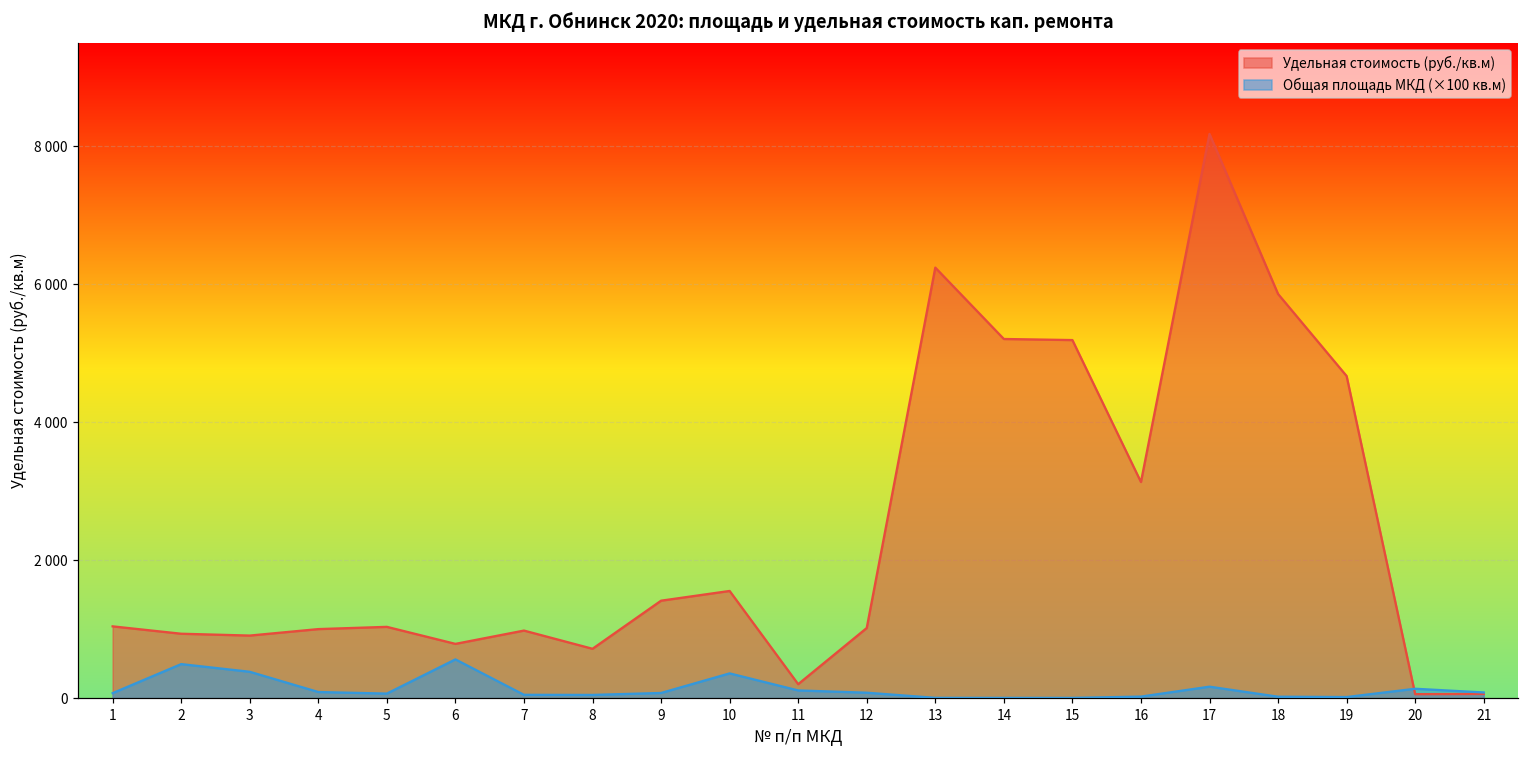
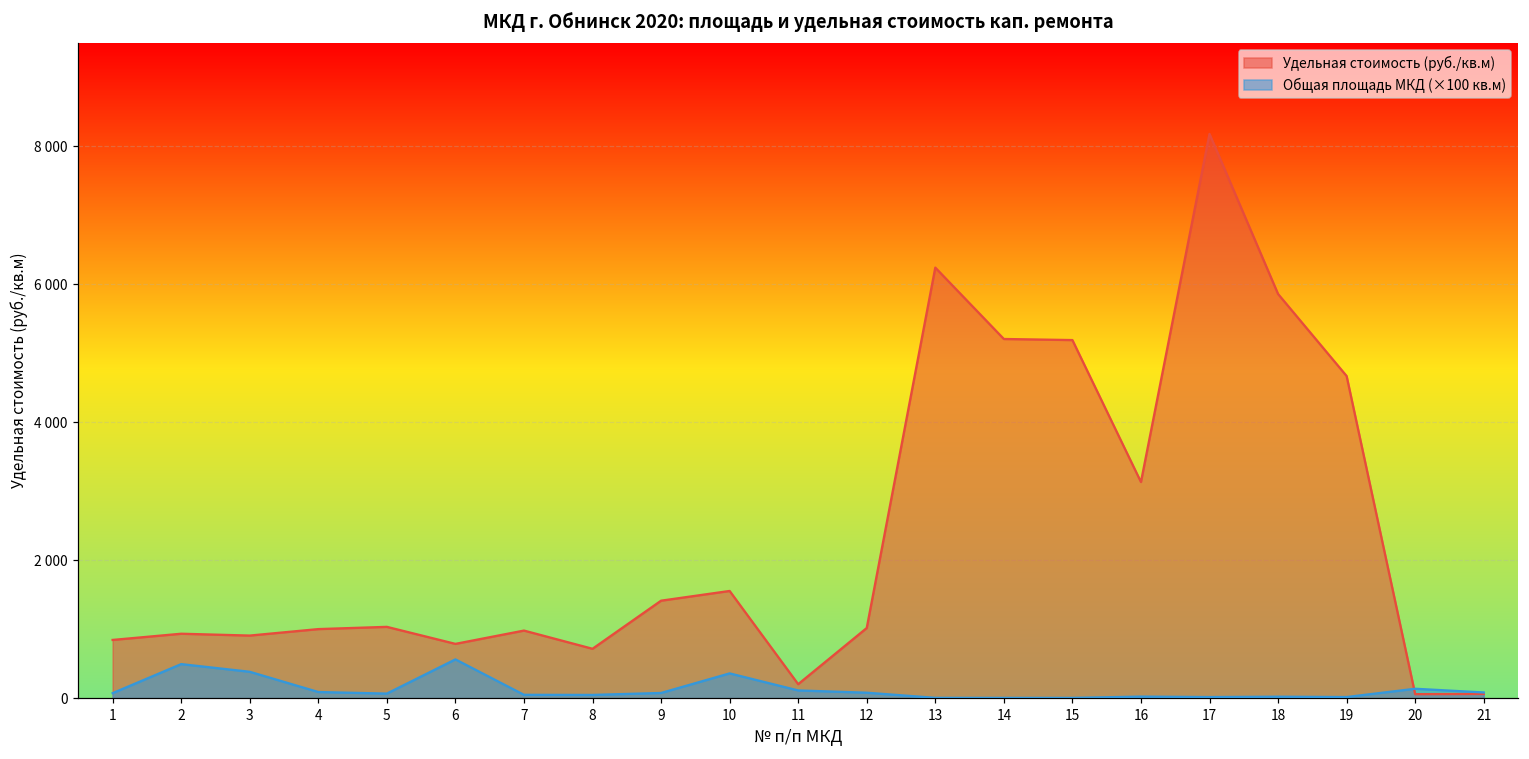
  {
    "Удельная стоимость (руб./кв.м)": {
-     "1": 1000,
+     "1": 800,
      "2": 900,
      "3": 900,
      "4": 1000,
      "5": 1000,
      "6": 800,
      "7": 1000,
      "8": 700,
      "9": 1400,
      "10": 1600,
      "11": 200,
      "12": 1000,
      "13": 6200,
      "14": 5200,
      "15": 5200,
      "16": 3100,
      "17": 8200,
      "18": 5900,
      "19": 4700,
      "20": 100
    },
    "Общая площадь МКД (×100 кв.м)": {
      "1": 100,
      "2": 500,
      "3": 400,
      "4": 100,
      "5": 100,
      "6": 600,
      "7": 0,
      "8": 0,
      "9": 100,
      "10": 400,
      "11": 100,
      "12": 100,
      "13": 0,
      "14": 0,
      "15": 0,
      "16": 0,
-     "17": 200,
+     "17": 0,
      "18": 0,
      "19": 0,
      "20": 100
    }
  }
